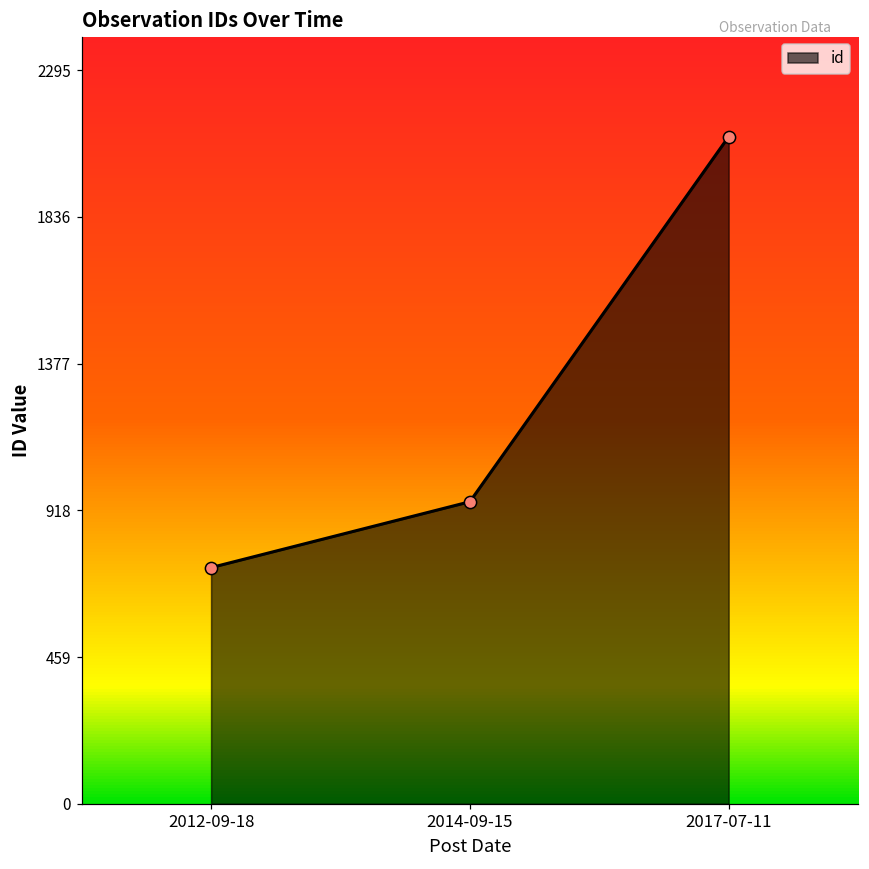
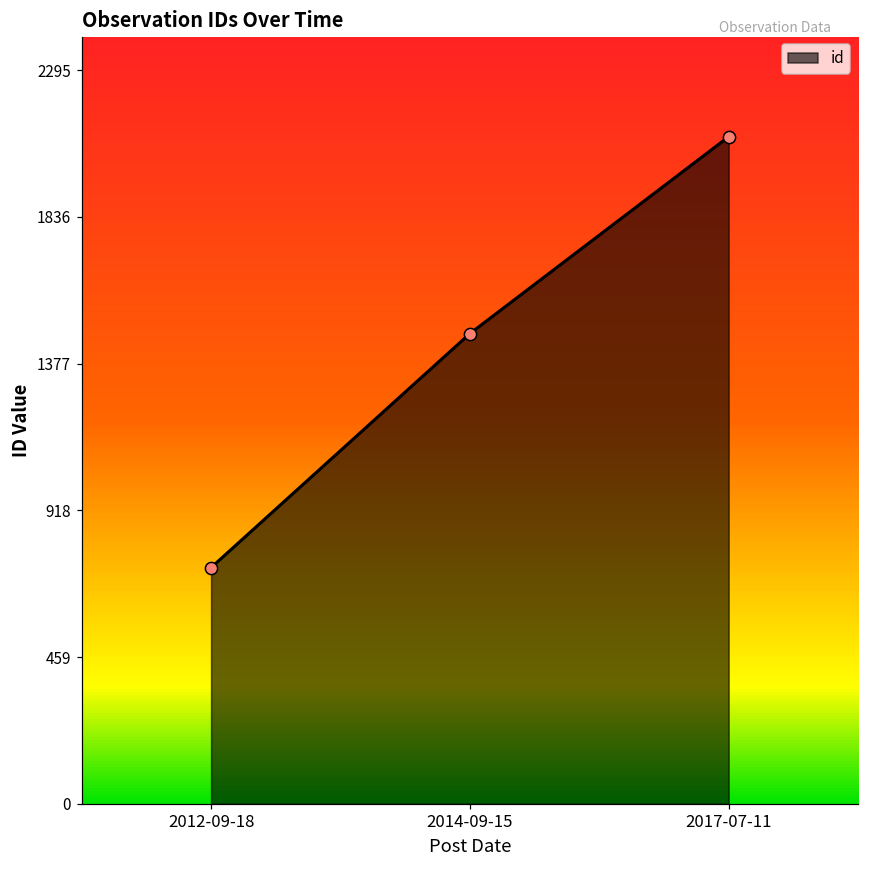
  {
    "2012-09-18": 740,
-   "2014-09-15": 950,
+   "2014-09-15": 1470,
    "2017-07-11": 2090
  }
